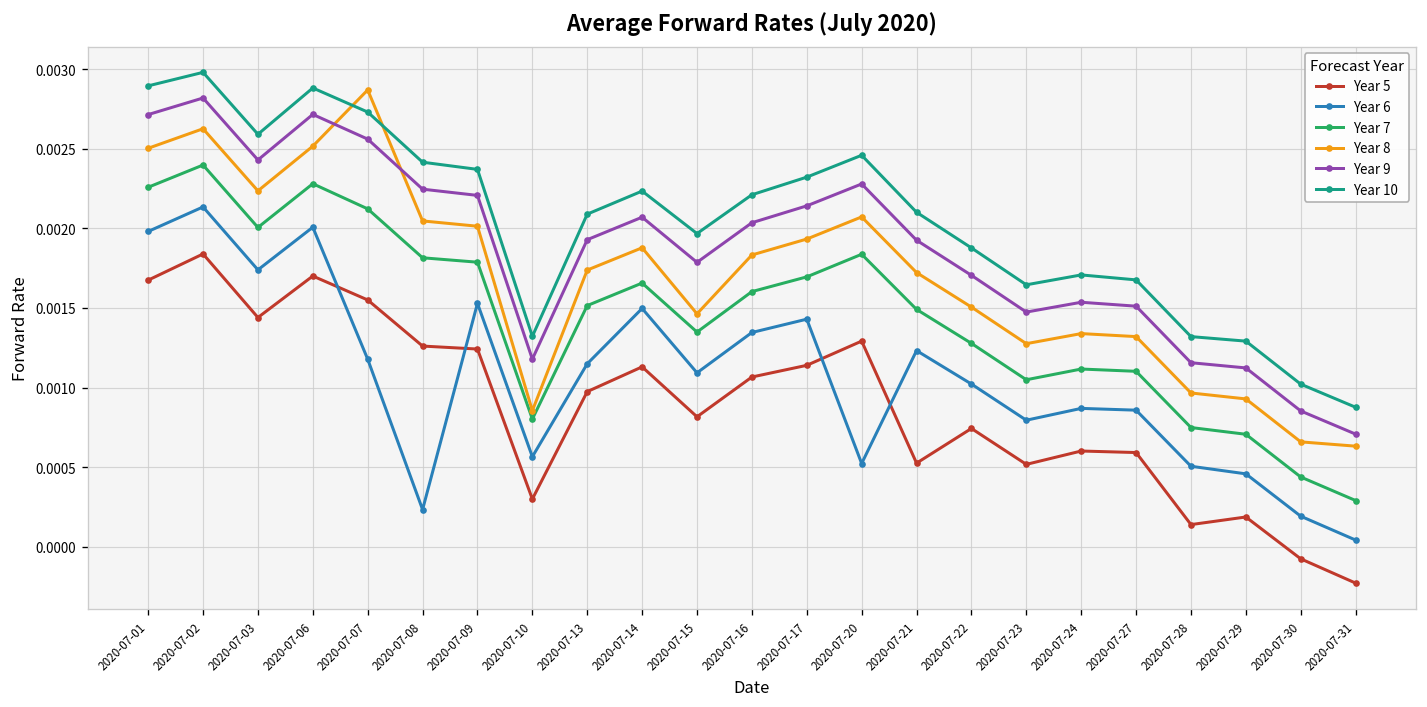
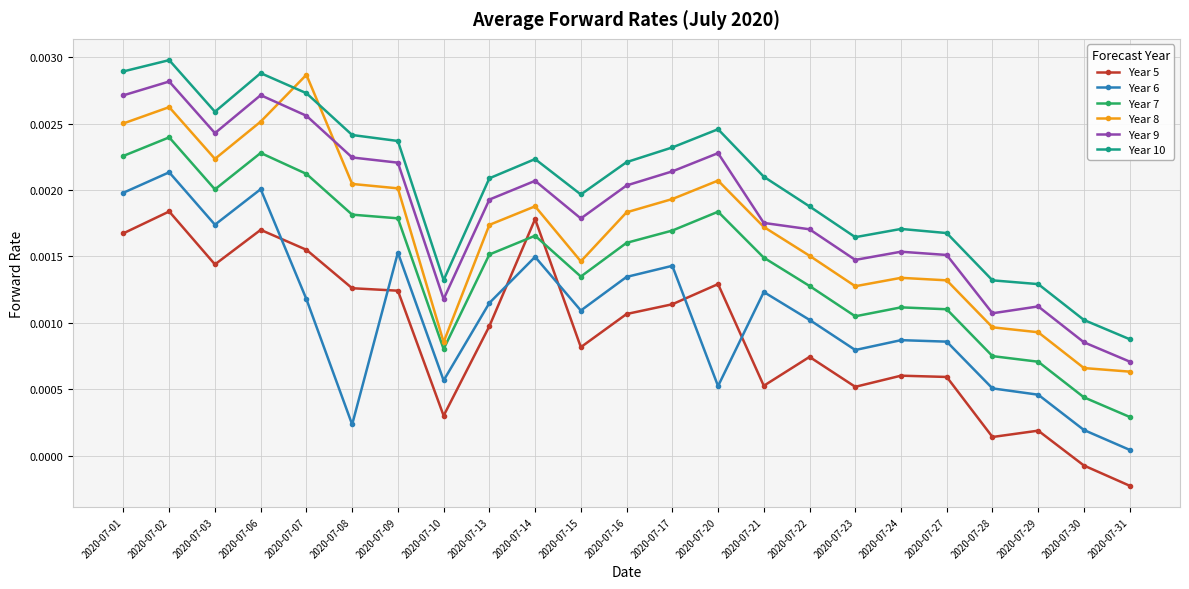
  {
    "Year 5": {
      "2020-07-01": 0.00167,
      "2020-07-02": 0.00184,
      "2020-07-03": 0.00144,
      "2020-07-06": 0.00170,
      "2020-07-07": 0.00155,
      "2020-07-08": 0.00126,
      "2020-07-09": 0.00124,
      "2020-07-10": 0.00030,
      "2020-07-13": 0.00097,
-     "2020-07-14": 0.00113,
+     "2020-07-14": 0.00178,
      "2020-07-15": 0.00082,
      "2020-07-16": 0.00107,
      "2020-07-17": 0.00114,
      "2020-07-20": 0.00129,
      "2020-07-21": 0.00053,
      "2020-07-22": 0.00074,
      "2020-07-23": 0.00052,
      "2020-07-24": 0.00060,
      "2020-07-27": 0.00059,
      "2020-07-28": 0.00014,
      "2020-07-29": 0.00019,
      "2020-07-30": -0.00008,
      "2020-07-31": -0.00023
    },
    "Year 6": {
      "2020-07-01": 0.00198,
      "2020-07-02": 0.00213,
      "2020-07-03": 0.00174,
      "2020-07-06": 0.00201,
      "2020-07-07": 0.00118,
      "2020-07-08": 0.00023,
      "2020-07-09": 0.00153,
      "2020-07-10": 0.00057,
      "2020-07-13": 0.00115,
      "2020-07-14": 0.00150,
      "2020-07-15": 0.00109,
      "2020-07-16": 0.00135,
      "2020-07-17": 0.00143,
      "2020-07-20": 0.00052,
      "2020-07-21": 0.00123,
      "2020-07-22": 0.00102,
      "2020-07-23": 0.00080,
      "2020-07-24": 0.00087,
      "2020-07-27": 0.00086,
      "2020-07-28": 0.00051,
      "2020-07-29": 0.00046,
      "2020-07-30": 0.00019,
      "2020-07-31": 0.00004
    },
    "Year 8": {
      "2020-07-01": 0.00250,
      "2020-07-02": 0.00263,
      "2020-07-03": 0.00224,
      "2020-07-06": 0.00252,
      "2020-07-07": 0.00287,
      "2020-07-08": 0.00205,
      "2020-07-09": 0.00201,
      "2020-07-10": 0.00085,
      "2020-07-13": 0.00174,
      "2020-07-14": 0.00188,
      "2020-07-15": 0.00146,
      "2020-07-16": 0.00183,
      "2020-07-17": 0.00193,
      "2020-07-20": 0.00207,
      "2020-07-21": 0.00172,
      "2020-07-22": 0.00151,
      "2020-07-23": 0.00128,
      "2020-07-24": 0.00134,
      "2020-07-27": 0.00132,
      "2020-07-28": 0.00097,
      "2020-07-29": 0.00093,
      "2020-07-30": 0.00066,
      "2020-07-31": 0.00063
    },
    "Year 9": {
      "2020-07-01": 0.00271,
      "2020-07-02": 0.00282,
      "2020-07-03": 0.00243,
      "2020-07-06": 0.00272,
      "2020-07-07": 0.00256,
      "2020-07-08": 0.00225,
      "2020-07-09": 0.00221,
      "2020-07-10": 0.00118,
      "2020-07-13": 0.00193,
      "2020-07-14": 0.00207,
      "2020-07-15": 0.00179,
      "2020-07-16": 0.00204,
      "2020-07-17": 0.00214,
      "2020-07-20": 0.00228,
-     "2020-07-21": 0.00193,
+     "2020-07-21": 0.00175,
      "2020-07-22": 0.00170,
      "2020-07-23": 0.00147,
      "2020-07-24": 0.00154,
      "2020-07-27": 0.00151,
-     "2020-07-28": 0.00116,
+     "2020-07-28": 0.00107,
      "2020-07-29": 0.00112,
      "2020-07-30": 0.00085,
      "2020-07-31": 0.00071
    }
  }
